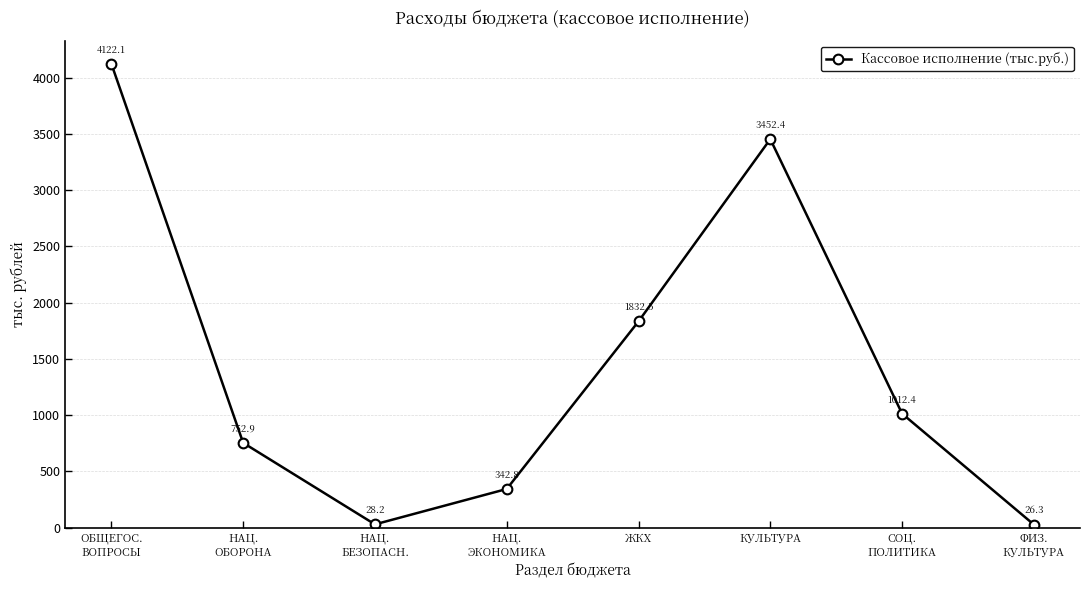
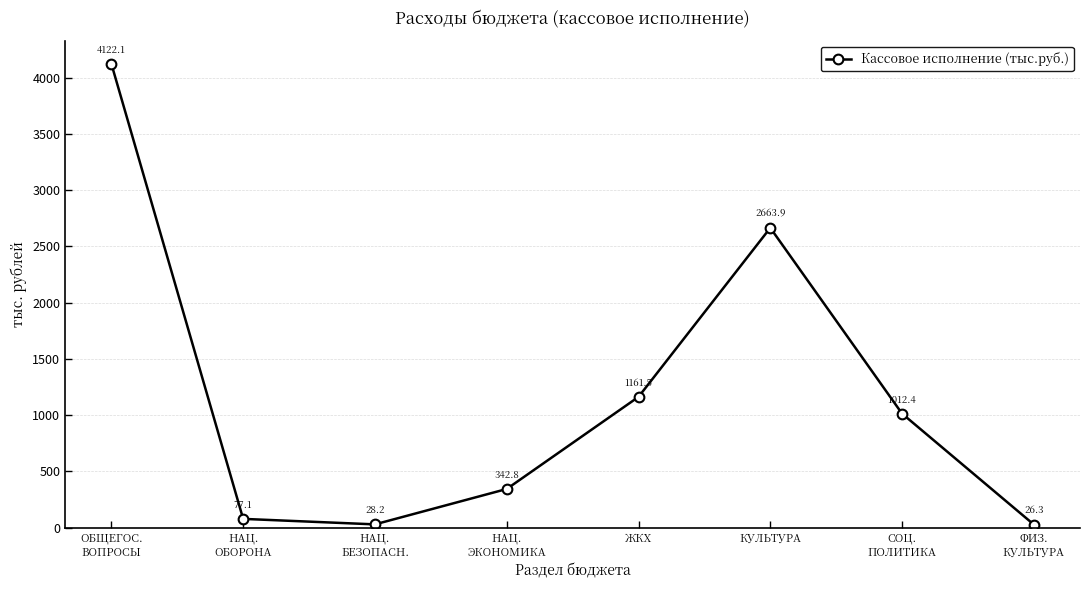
  {
    "ОБЩЕГОС. ВОПРОСЫ": 4122.1,
-   "НАЦ. ОБОРОНА": 752.9,
+   "НАЦ. ОБОРОНА": 77.1,
    "НАЦ. БЕЗОПАСН.": 28.2,
    "НАЦ. ЭКОНОМИКА": 342.8,
-   "ЖКХ": 1832.5,
-   "КУЛЬТУРА": 3452.4,
+   "ЖКХ": 1161.5,
+   "КУЛЬТУРА": 2663.9,
    "СОЦ. ПОЛИТИКА": 1012.4,
    "ФИЗ. КУЛЬТУРА": 26.3
  }
